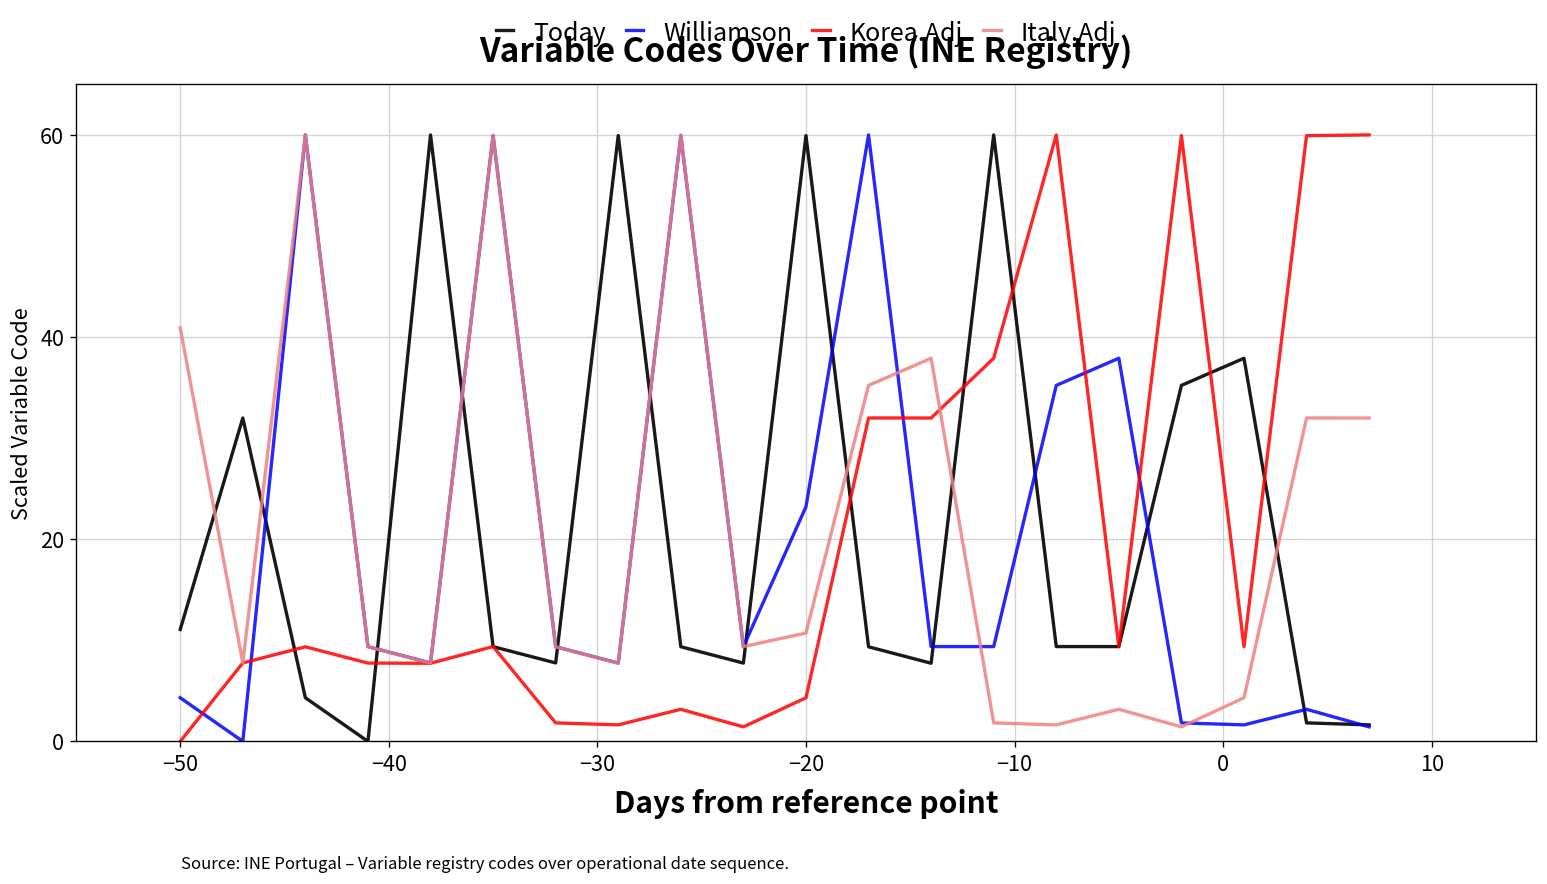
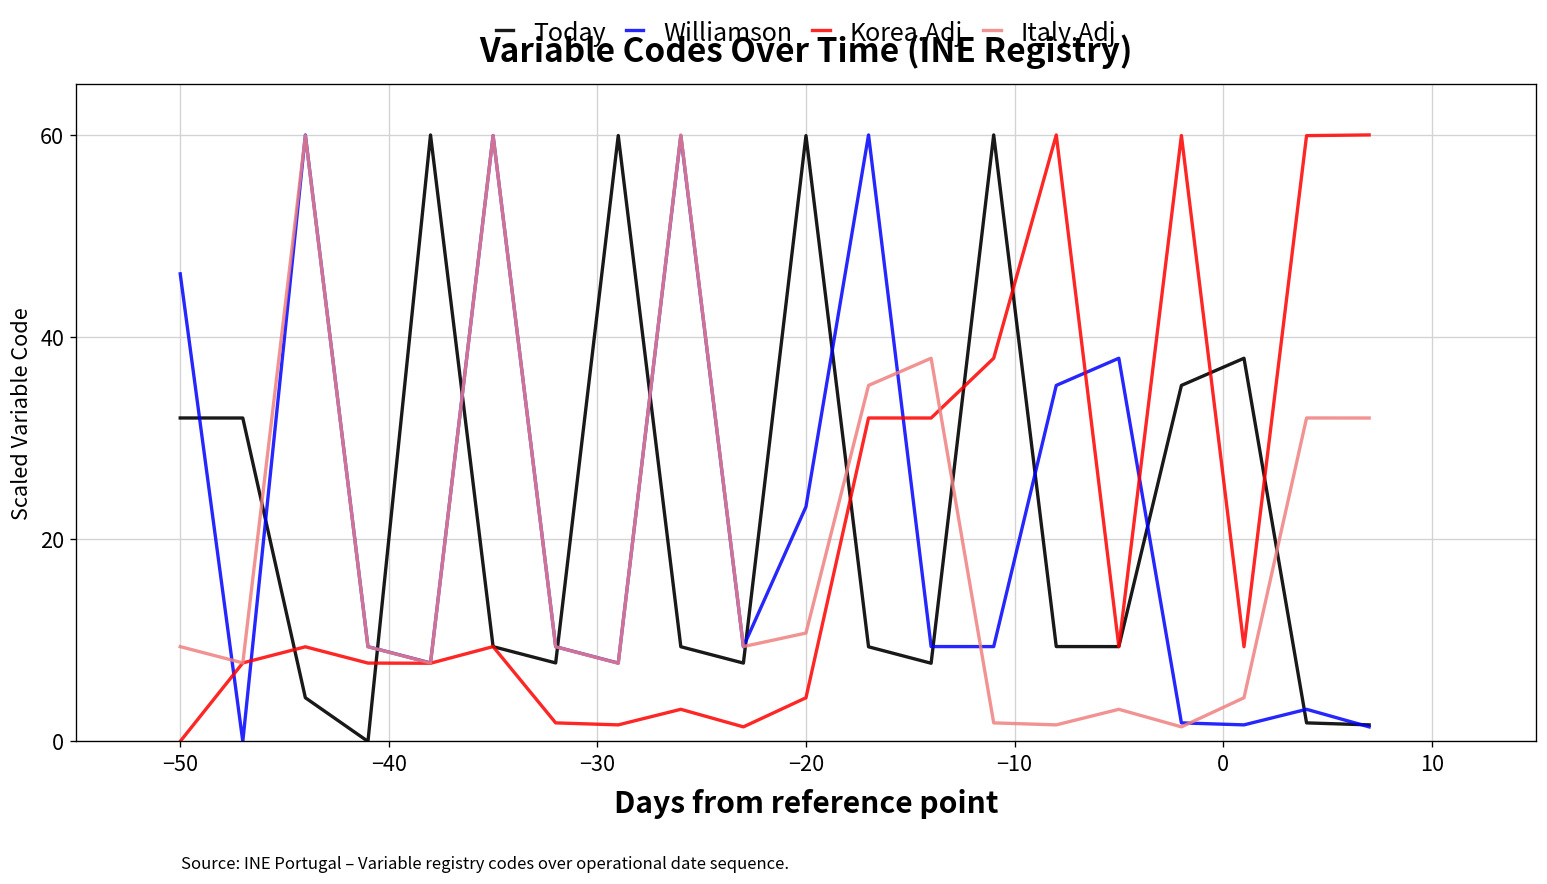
  {
    "Today": {
-     "−50": 11,
+     "−50": 32,
      "−20": 60
    },
    "Williamson": {
-     "−50": 4,
+     "−50": 46,
      "−20": 23
    },
    "Korea.Adj": {
      "−50": 0,
      "−20": 4
    },
    "Italy.Adj": {
-     "−50": 41,
+     "−50": 9,
      "−20": 11
    }
  }
